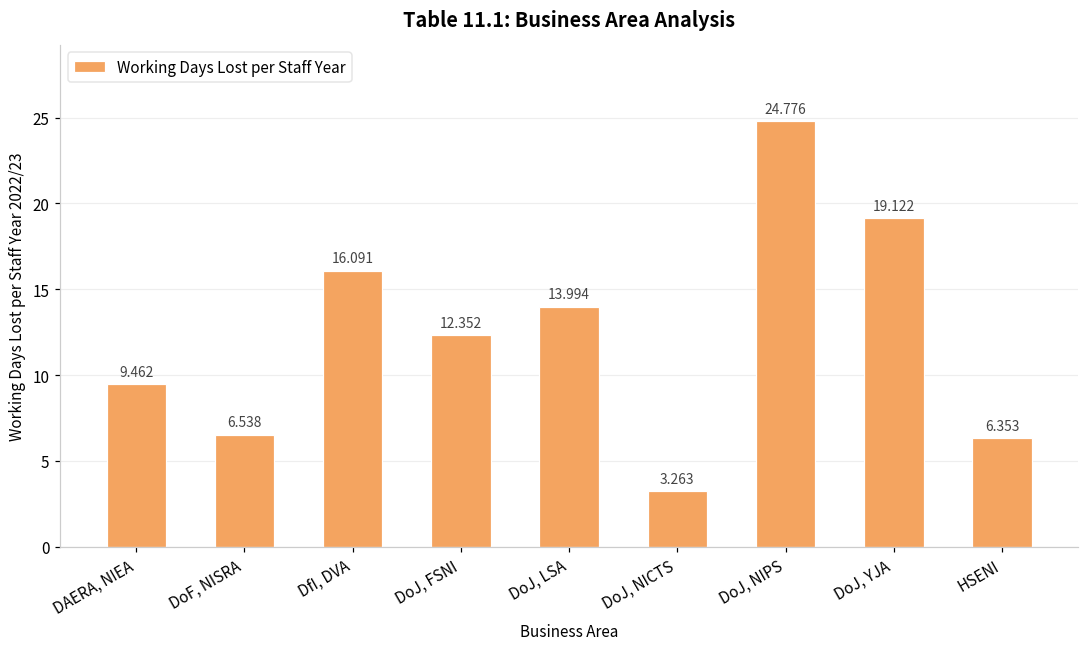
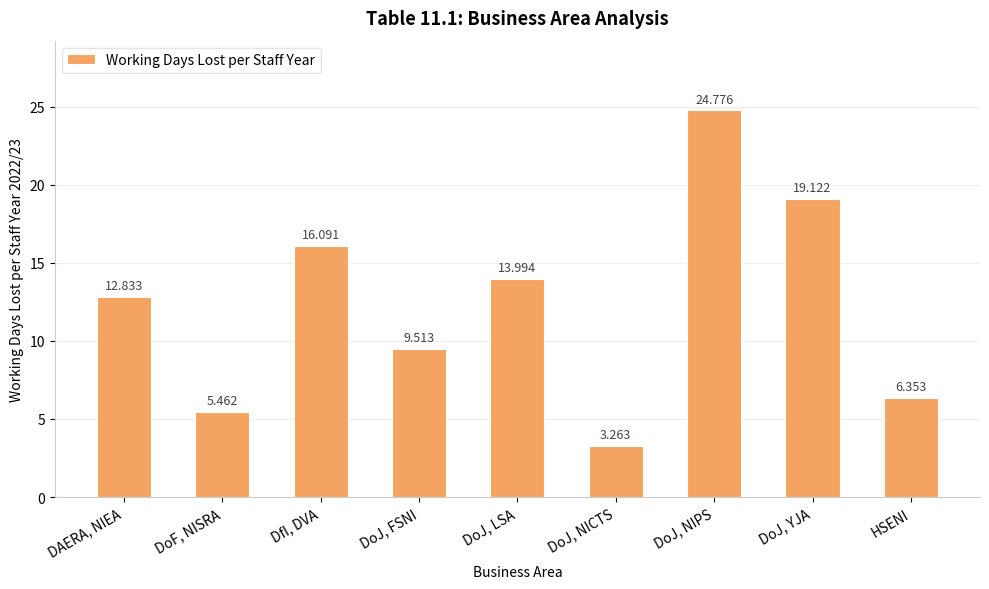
  {
-   "DAERA, NIEA": 9.462,
-   "DoF, NISRA": 6.538,
+   "DAERA, NIEA": 12.833,
+   "DoF, NISRA": 5.462,
    "DfI, DVA": 16.091,
-   "DoJ, FSNI": 12.352,
+   "DoJ, FSNI": 9.513,
    "DoJ, LSA": 13.994,
    "DoJ, NICTS": 3.263,
    "DoJ, NIPS": 24.776,
    "DoJ, YJA": 19.122,
    "HSENI": 6.353
  }
